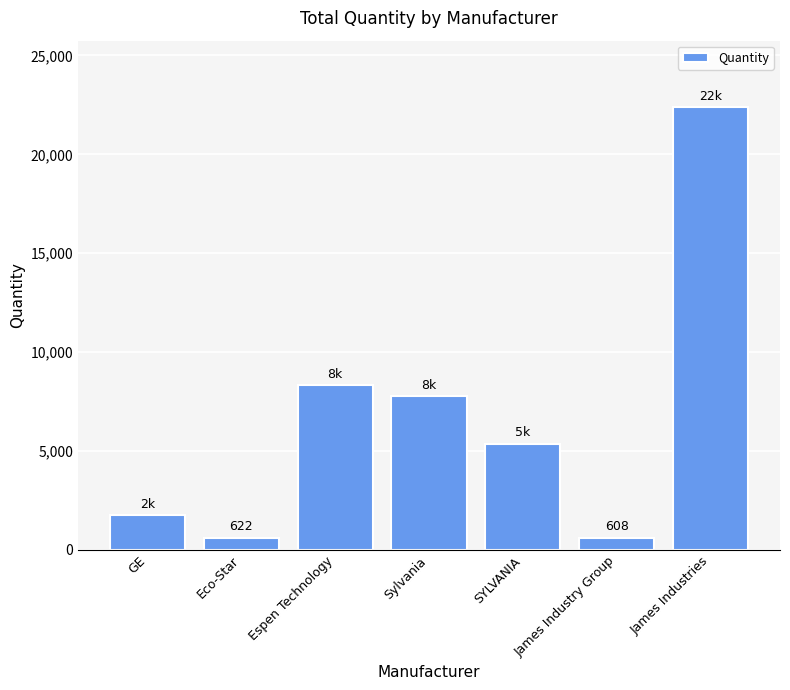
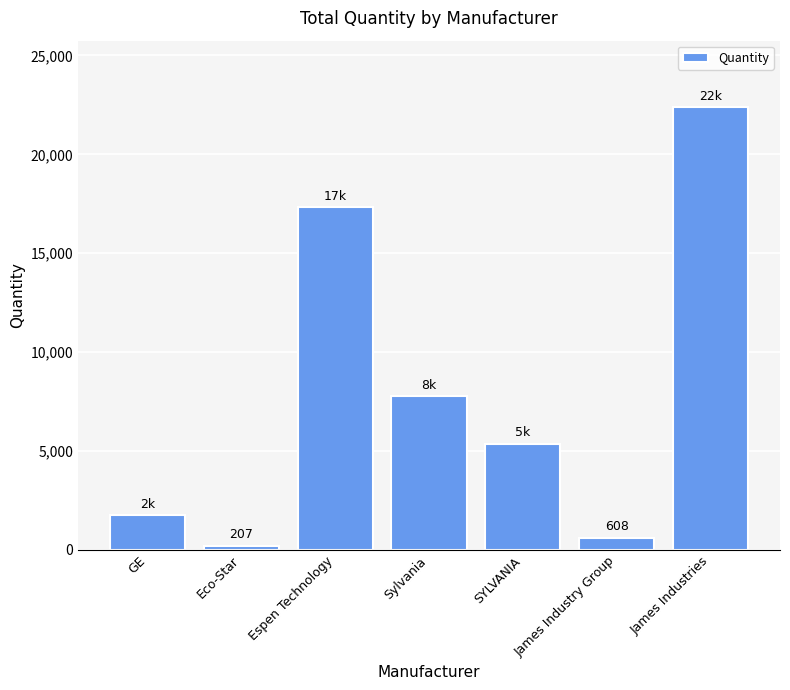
  {
    "GE": "2k",
-   "Eco-Star": "622",
-   "Espen Technology": "8k",
+   "Eco-Star": "207",
+   "Espen Technology": "17k",
    "Sylvania": "8k",
    "SYLVANIA": "5k",
    "James Industry Group": "608",
    "James Industries": "22k"
  }
